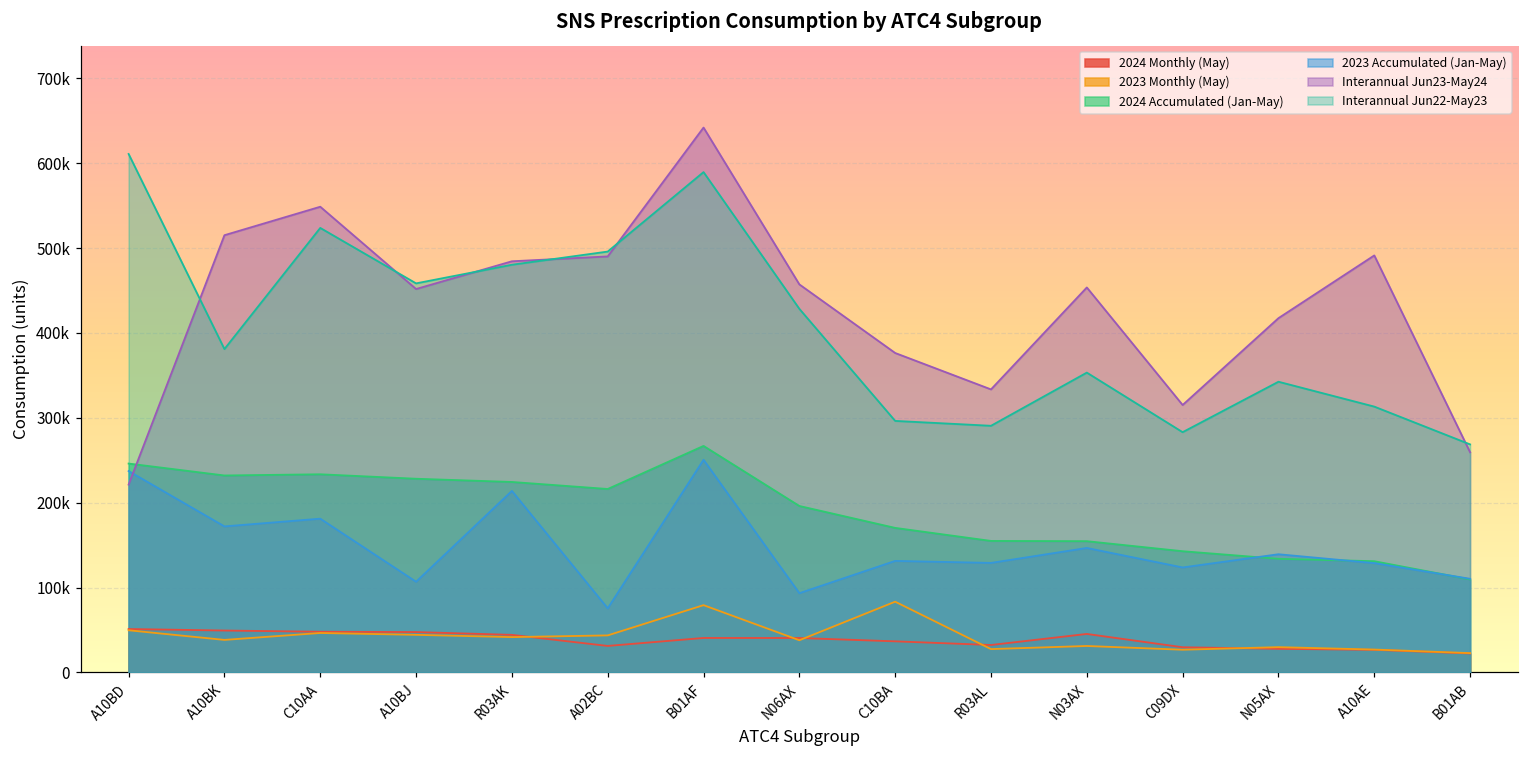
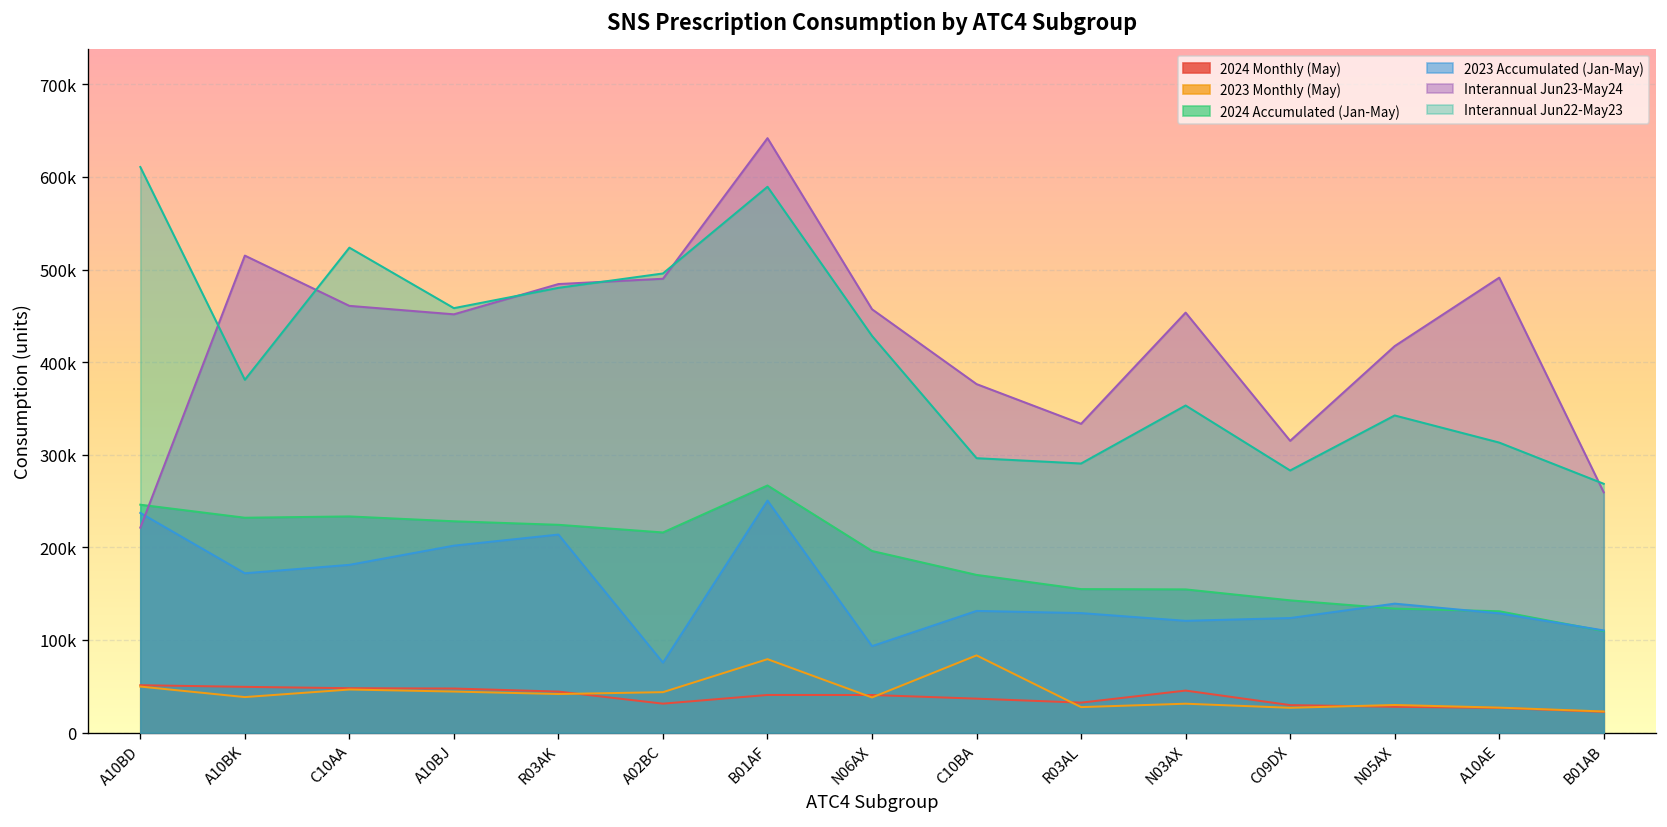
  {
    "2024 Monthly (May)": {
      "A10BK": 50000,
      "A02BC": 30000,
      "B01AF": 40000,
      "C10BA": 40000,
      "R03AL": 30000,
      "N03AX": 50000
    },
    "2023 Monthly (May)": {
      "A10BK": 40000,
      "A02BC": 40000,
      "B01AF": 80000,
      "C10BA": 80000,
      "R03AL": 30000,
      "N03AX": 30000
    },
    "2023 Accumulated (Jan-May)": {
      "A10BD": 240000,
      "A10BK": 170000,
      "C10AA": 180000,
-     "A10BJ": 110000,
+     "A10BJ": 200000,
      "R03AK": 210000,
      "A02BC": 80000,
      "B01AF": 250000,
      "N06AX": 90000,
      "C10BA": 130000,
      "R03AL": 130000,
-     "N03AX": 150000,
+     "N03AX": 120000,
      "C09DX": 120000,
      "N05AX": 140000
    },
    "Interannual Jun23-May24": {
      "A10BD": 220000,
      "A10BK": 520000,
-     "C10AA": 550000,
+     "C10AA": 460000,
      "A10BJ": 450000,
      "R03AK": 480000,
      "A02BC": 490000,
      "B01AF": 640000,
      "N06AX": 460000,
      "C10BA": 380000,
      "R03AL": 330000,
      "N03AX": 450000,
      "C09DX": 320000,
      "N05AX": 420000,
      "A10AE": 490000,
      "B01AB": 260000
    }
  }
